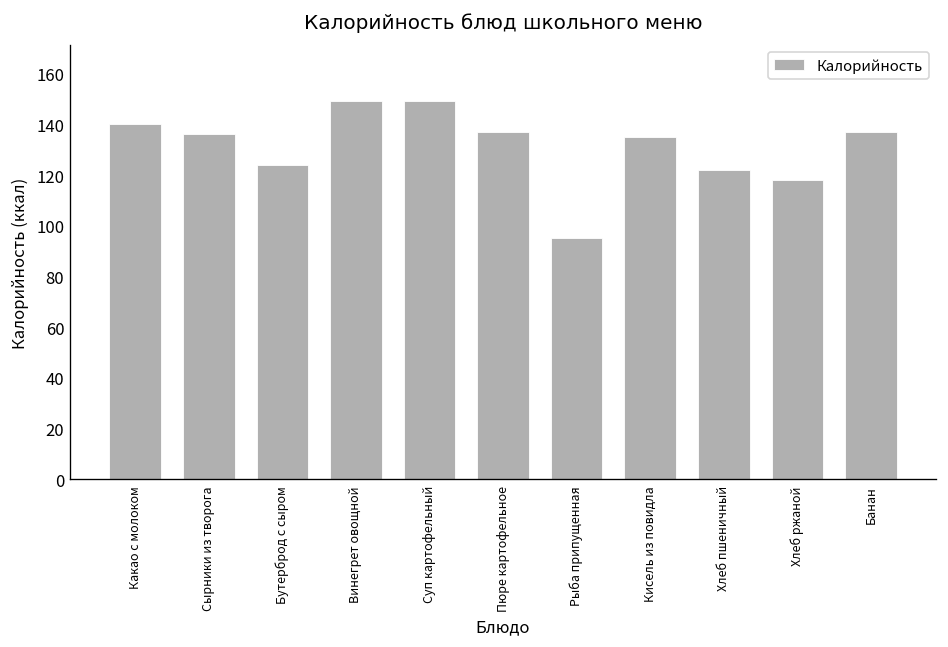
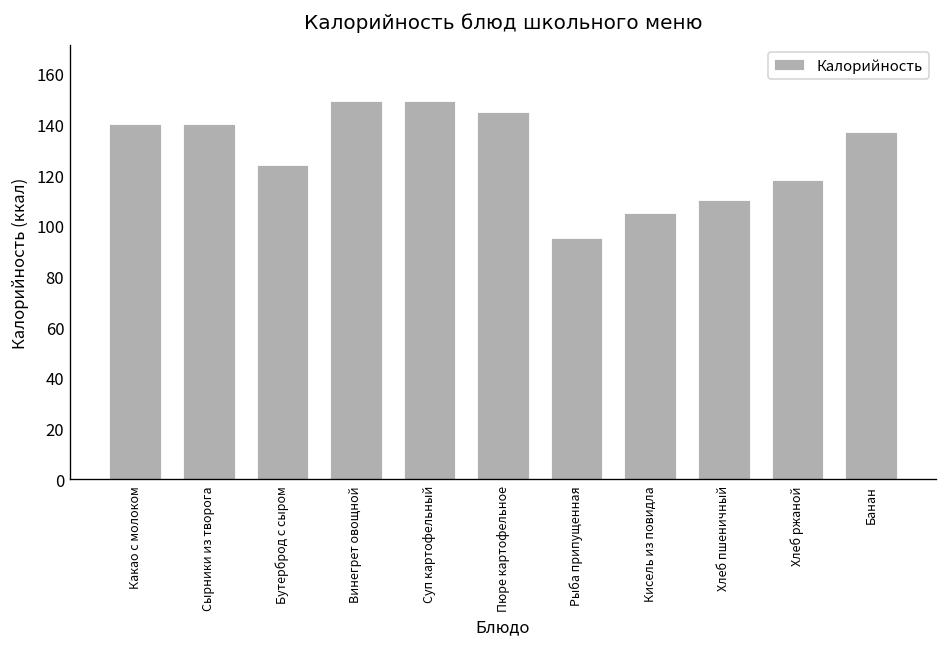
  {
    "Какао с молоком": 140,
-   "Сырники из творога": 136,
+   "Сырники из творога": 140,
    "Бутерброд с сыром": 124,
    "Винегрет овощной": 149,
    "Суп картофельный": 149,
-   "Пюре картофельное": 137,
+   "Пюре картофельное": 145,
    "Рыба припущенная": 95,
-   "Кисель из повидла": 135,
-   "Хлеб пшеничный": 122,
+   "Кисель из повидла": 105,
+   "Хлеб пшеничный": 110,
    "Хлеб ржаной": 118,
    "Банан": 137
  }
